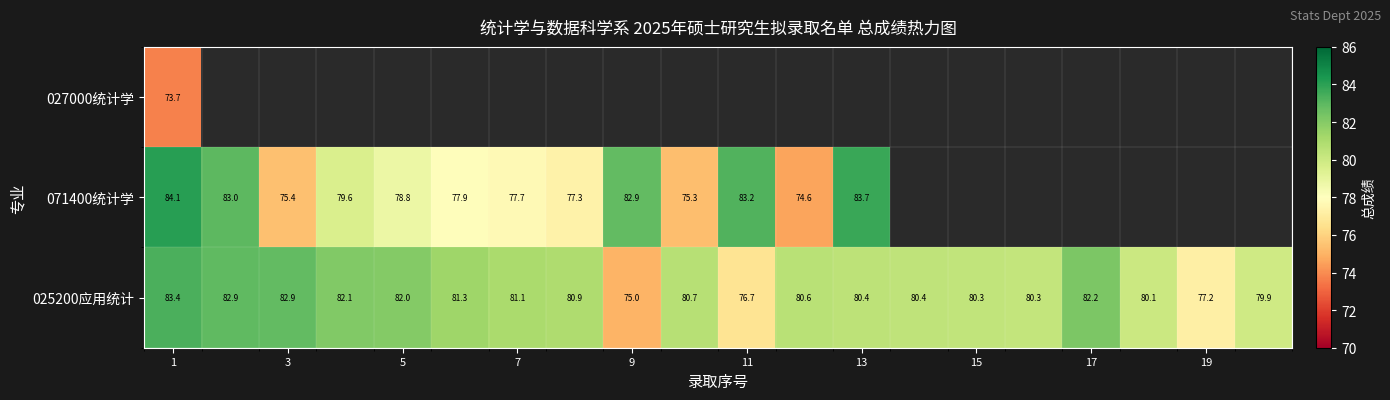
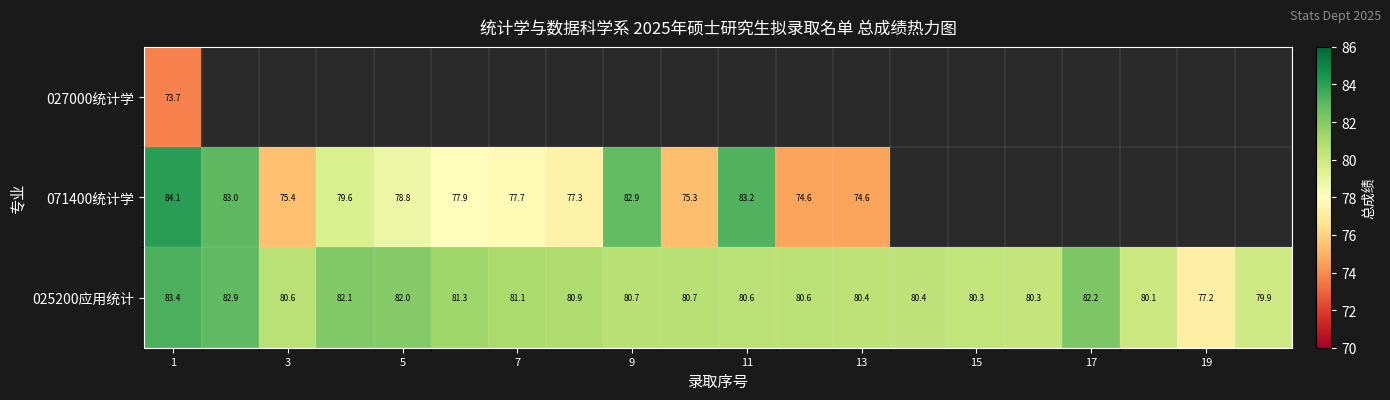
  {
    "027000统计学": {
      "1": 73.7
    },
    "071400统计学": {
      "1": 84.1,
      "3": 75.4,
      "5": 78.8,
      "7": 77.7,
      "9": 82.9,
      "11": 83.2,
-     "13": 83.7
+     "13": 74.6
    },
    "025200应用统计": {
      "1": 83.4,
-     "3": 82.9,
+     "3": 80.6,
      "5": 82.0,
      "7": 81.1,
-     "9": 75.0,
-     "11": 76.7,
+     "9": 80.7,
+     "11": 80.6,
      "13": 80.4,
      "15": 80.3,
      "17": 82.2,
      "19": 77.2
    }
  }
